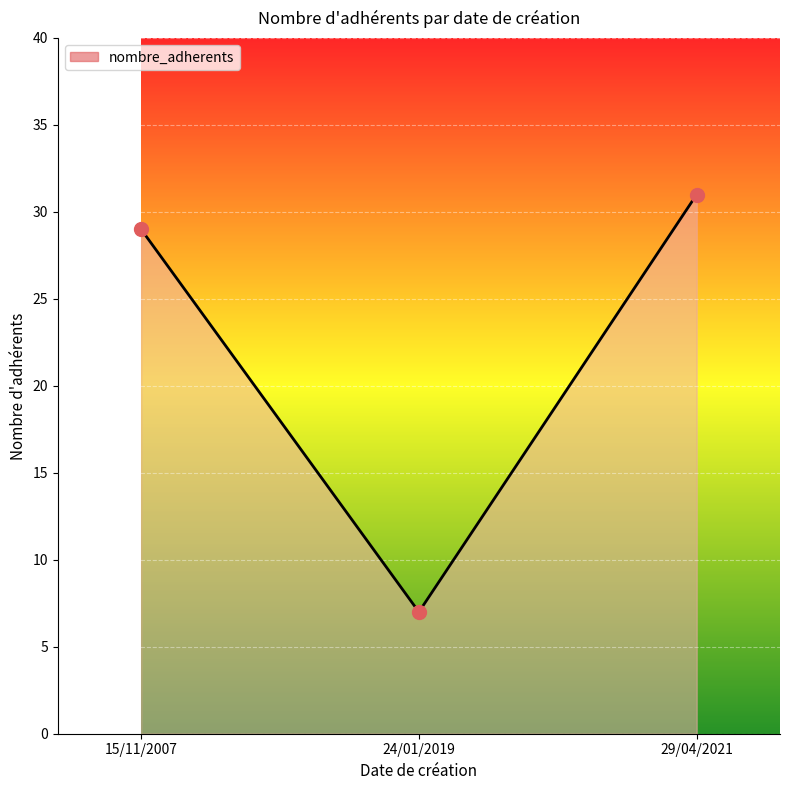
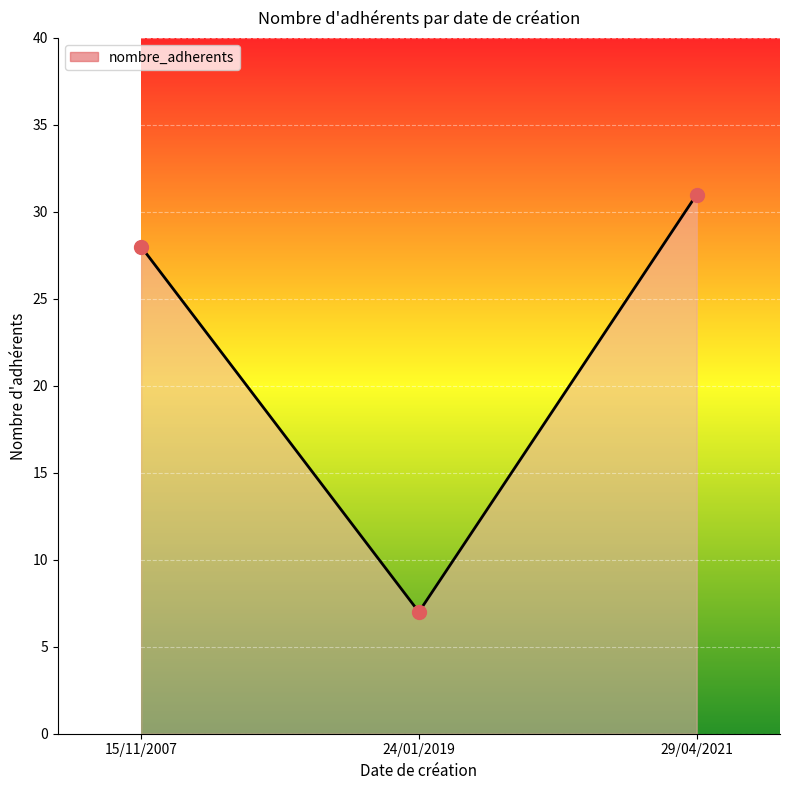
  {
-   "15/11/2007": 29,
+   "15/11/2007": 28,
    "24/01/2019": 7,
    "29/04/2021": 31
  }
